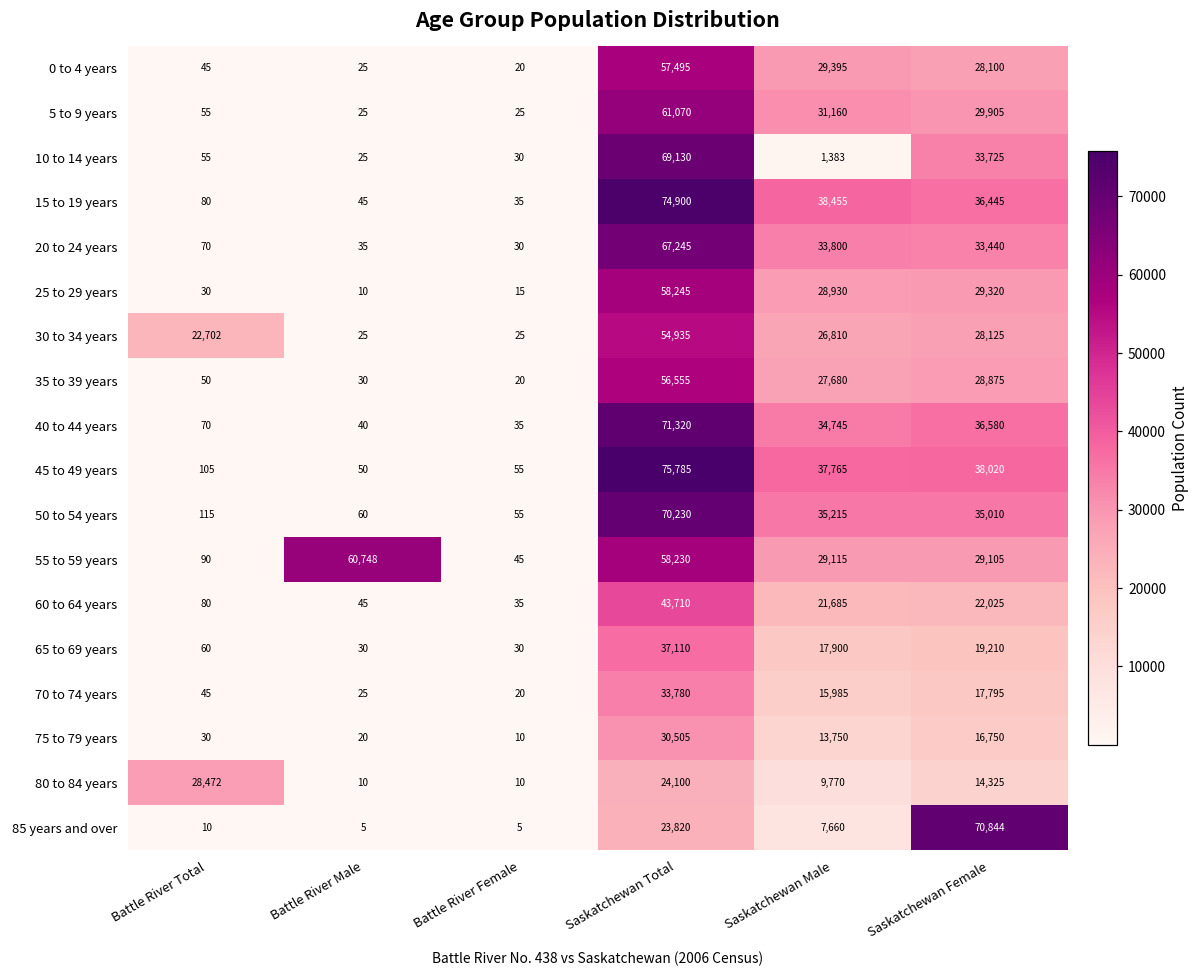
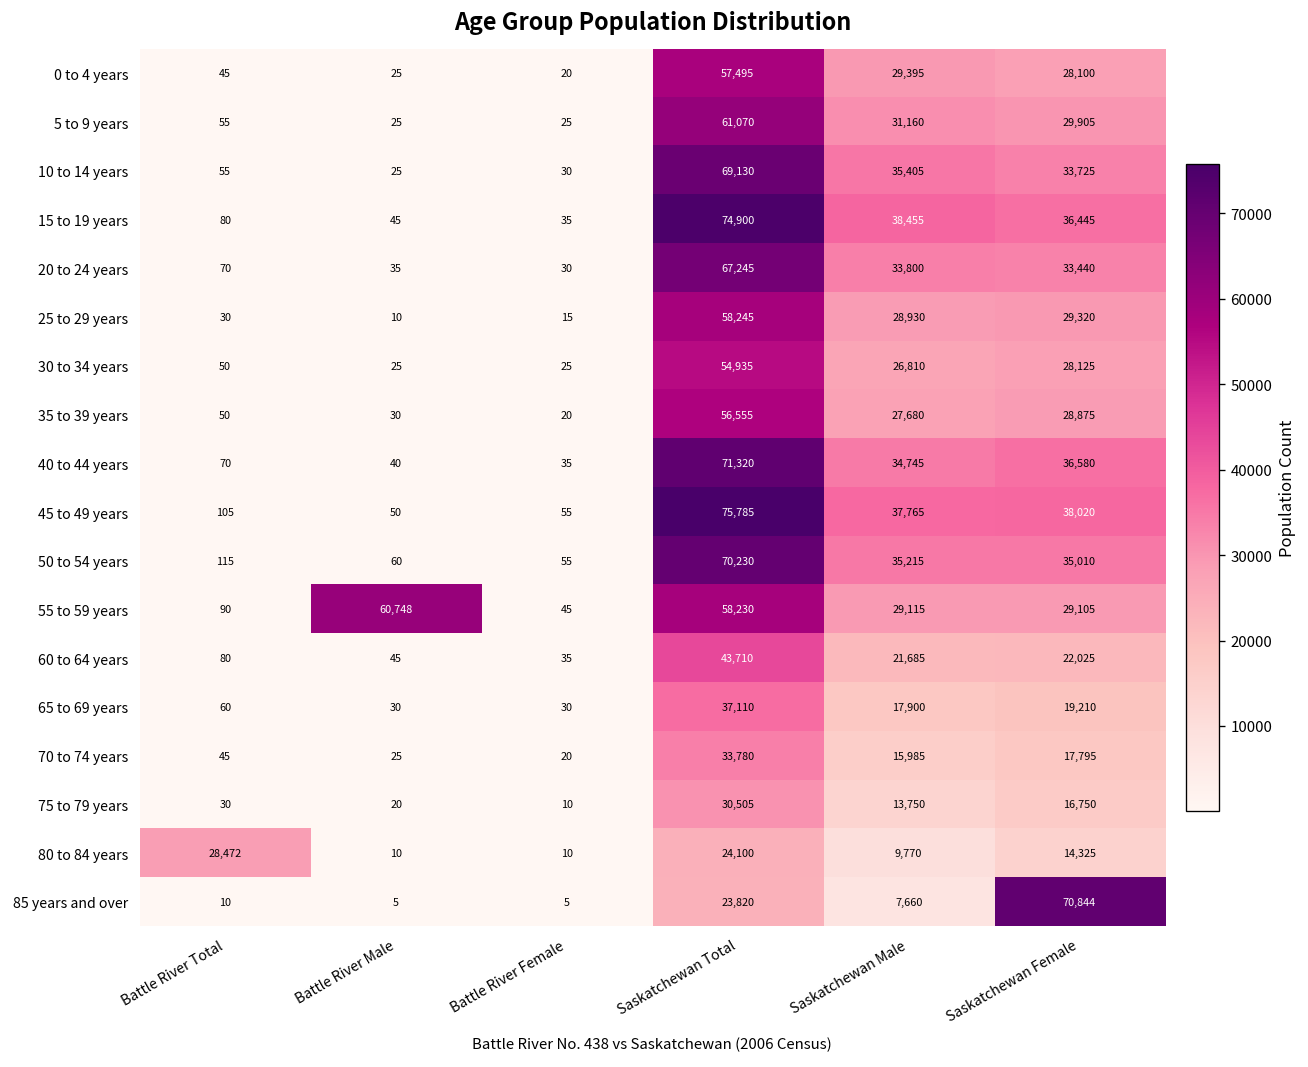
  {
    "0 to 4 years": {
      "Battle River Total": "45",
      "Battle River Male": "25",
      "Battle River Female": "20",
      "Saskatchewan Total": "57,495",
      "Saskatchewan Male": "29,395",
      "Saskatchewan Female": "28,100"
    },
    "5 to 9 years": {
      "Battle River Total": "55",
      "Battle River Male": "25",
      "Battle River Female": "25",
      "Saskatchewan Total": "61,070",
      "Saskatchewan Male": "31,160",
      "Saskatchewan Female": "29,905"
    },
    "10 to 14 years": {
      "Battle River Total": "55",
      "Battle River Male": "25",
      "Battle River Female": "30",
      "Saskatchewan Total": "69,130",
-     "Saskatchewan Male": "1,383",
+     "Saskatchewan Male": "35,405",
      "Saskatchewan Female": "33,725"
    },
    "15 to 19 years": {
      "Battle River Total": "80",
      "Battle River Male": "45",
      "Battle River Female": "35",
      "Saskatchewan Total": "74,900",
      "Saskatchewan Male": "38,455",
      "Saskatchewan Female": "36,445"
    },
    "20 to 24 years": {
      "Battle River Total": "70",
      "Battle River Male": "35",
      "Battle River Female": "30",
      "Saskatchewan Total": "67,245",
      "Saskatchewan Male": "33,800",
      "Saskatchewan Female": "33,440"
    },
    "25 to 29 years": {
      "Battle River Total": "30",
      "Battle River Male": "10",
      "Battle River Female": "15",
      "Saskatchewan Total": "58,245",
      "Saskatchewan Male": "28,930",
      "Saskatchewan Female": "29,320"
    },
    "30 to 34 years": {
-     "Battle River Total": "22,702",
+     "Battle River Total": "50",
      "Battle River Male": "25",
      "Battle River Female": "25",
      "Saskatchewan Total": "54,935",
      "Saskatchewan Male": "26,810",
      "Saskatchewan Female": "28,125"
    },
    "35 to 39 years": {
      "Battle River Total": "50",
      "Battle River Male": "30",
      "Battle River Female": "20",
      "Saskatchewan Total": "56,555",
      "Saskatchewan Male": "27,680",
      "Saskatchewan Female": "28,875"
    },
    "40 to 44 years": {
      "Battle River Total": "70",
      "Battle River Male": "40",
      "Battle River Female": "35",
      "Saskatchewan Total": "71,320",
      "Saskatchewan Male": "34,745",
      "Saskatchewan Female": "36,580"
    },
    "45 to 49 years": {
      "Battle River Total": "105",
      "Battle River Male": "50",
      "Battle River Female": "55",
      "Saskatchewan Total": "75,785",
      "Saskatchewan Male": "37,765",
      "Saskatchewan Female": "38,020"
    },
    "50 to 54 years": {
      "Battle River Total": "115",
      "Battle River Male": "60",
      "Battle River Female": "55",
      "Saskatchewan Total": "70,230",
      "Saskatchewan Male": "35,215",
      "Saskatchewan Female": "35,010"
    },
    "55 to 59 years": {
      "Battle River Total": "90",
      "Battle River Male": "60,748",
      "Battle River Female": "45",
      "Saskatchewan Total": "58,230",
      "Saskatchewan Male": "29,115",
      "Saskatchewan Female": "29,105"
    },
    "60 to 64 years": {
      "Battle River Total": "80",
      "Battle River Male": "45",
      "Battle River Female": "35",
      "Saskatchewan Total": "43,710",
      "Saskatchewan Male": "21,685",
      "Saskatchewan Female": "22,025"
    },
    "65 to 69 years": {
      "Battle River Total": "60",
      "Battle River Male": "30",
      "Battle River Female": "30",
      "Saskatchewan Total": "37,110",
      "Saskatchewan Male": "17,900",
      "Saskatchewan Female": "19,210"
    },
    "70 to 74 years": {
      "Battle River Total": "45",
      "Battle River Male": "25",
      "Battle River Female": "20",
      "Saskatchewan Total": "33,780",
      "Saskatchewan Male": "15,985",
      "Saskatchewan Female": "17,795"
    },
    "75 to 79 years": {
      "Battle River Total": "30",
      "Battle River Male": "20",
      "Battle River Female": "10",
      "Saskatchewan Total": "30,505",
      "Saskatchewan Male": "13,750",
      "Saskatchewan Female": "16,750"
    },
    "80 to 84 years": {
      "Battle River Total": "28,472",
      "Battle River Male": "10",
      "Battle River Female": "10",
      "Saskatchewan Total": "24,100",
      "Saskatchewan Male": "9,770",
      "Saskatchewan Female": "14,325"
    },
    "85 years and over": {
      "Battle River Total": "10",
      "Battle River Male": "5",
      "Battle River Female": "5",
      "Saskatchewan Total": "23,820",
      "Saskatchewan Male": "7,660",
      "Saskatchewan Female": "70,844"
    }
  }
